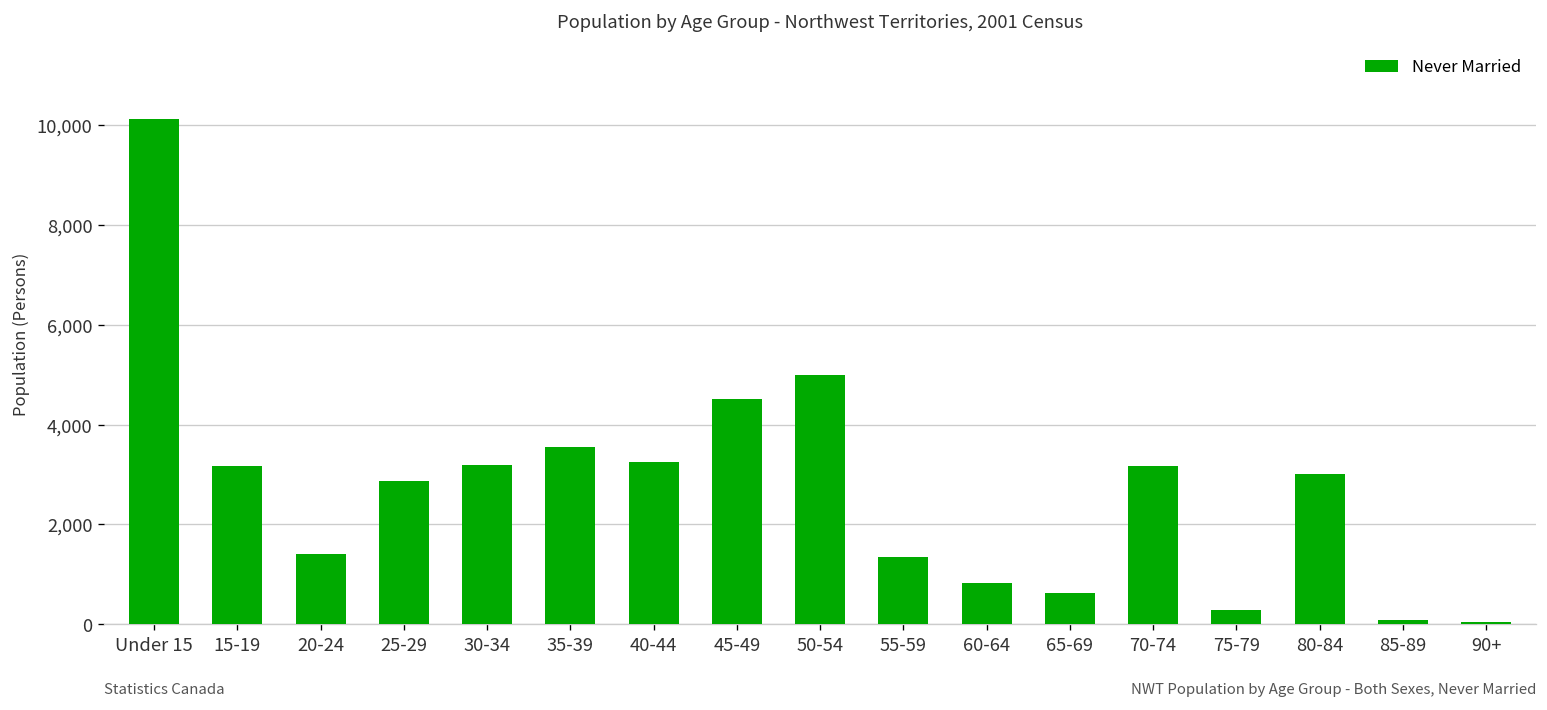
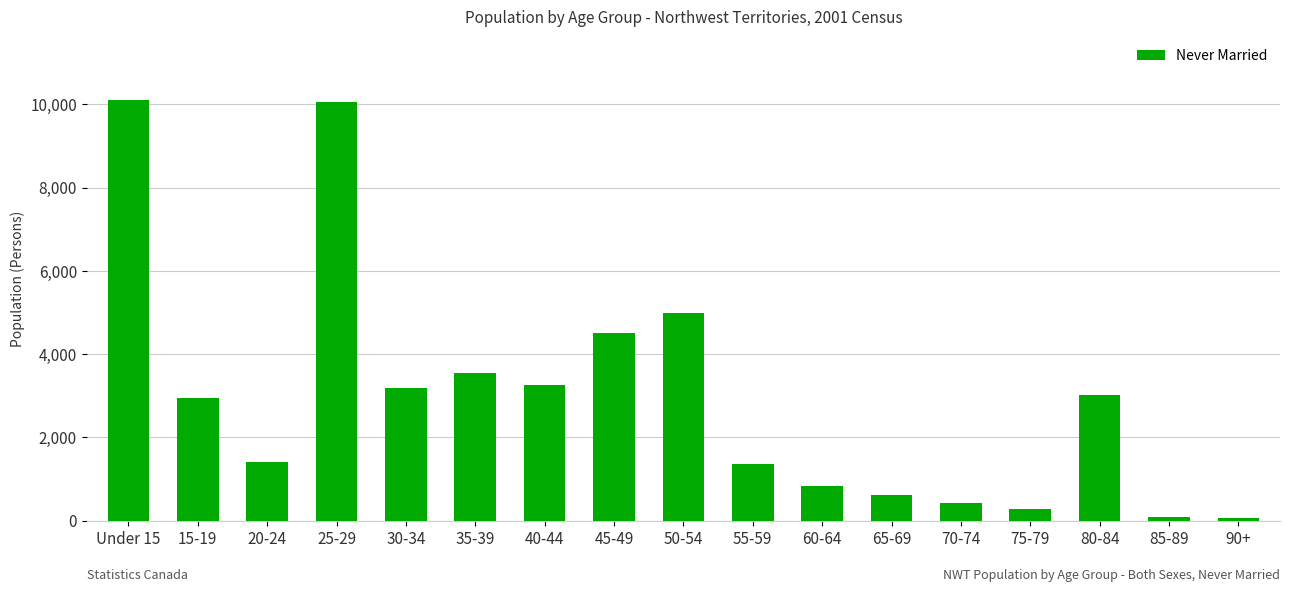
  {
    "Under 15": "10,100",
-   "15-19": "3,200",
+   "15-19": "3,000",
    "20-24": "1,400",
-   "25-29": "2,900",
+   "25-29": "10,100",
    "30-34": "3,200",
    "35-39": "3,500",
    "40-44": "3,300",
    "45-49": "4,500",
    "50-54": "5,000",
    "55-59": "1,400",
    "60-64": "800",
    "65-69": "600",
-   "70-74": "3,200",
+   "70-74": "400",
    "75-79": "300",
    "80-84": "3,000",
    "85-89": "100"
  }
